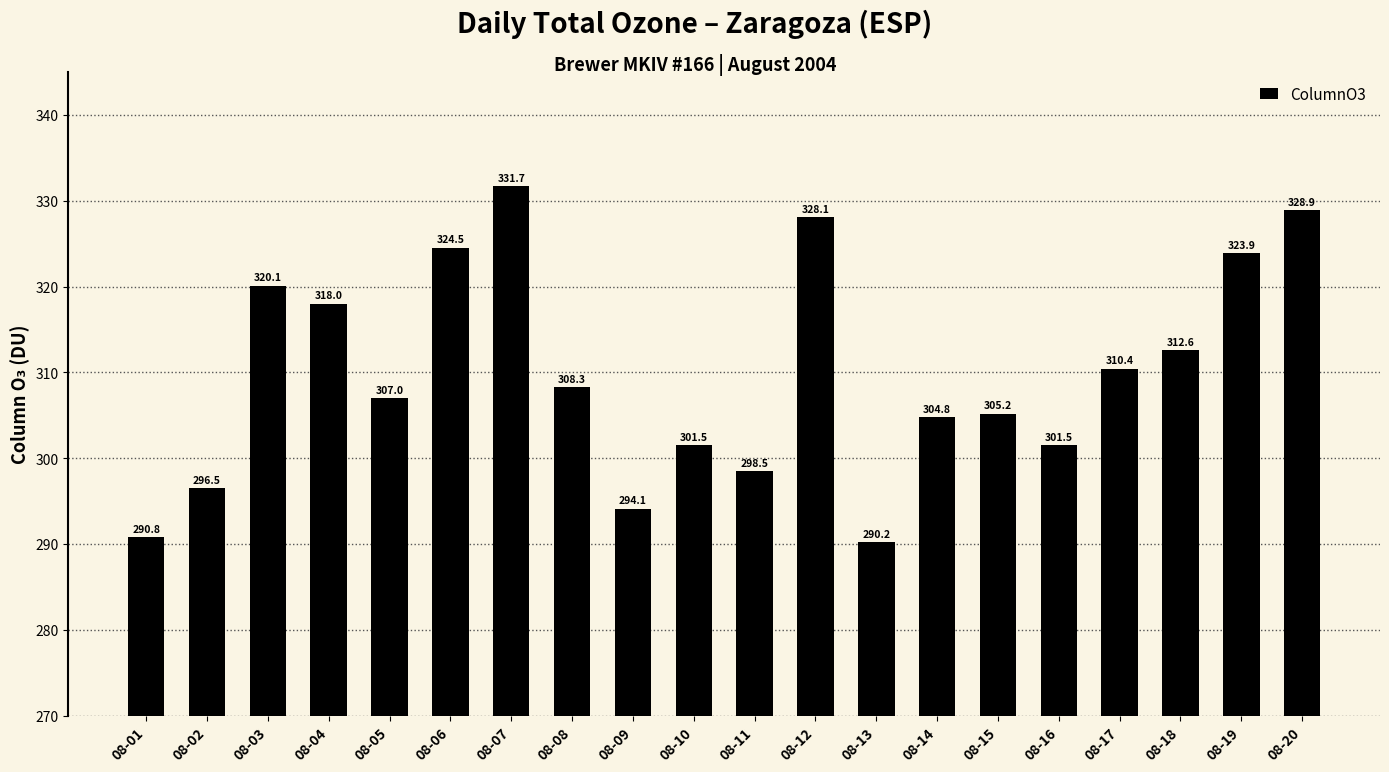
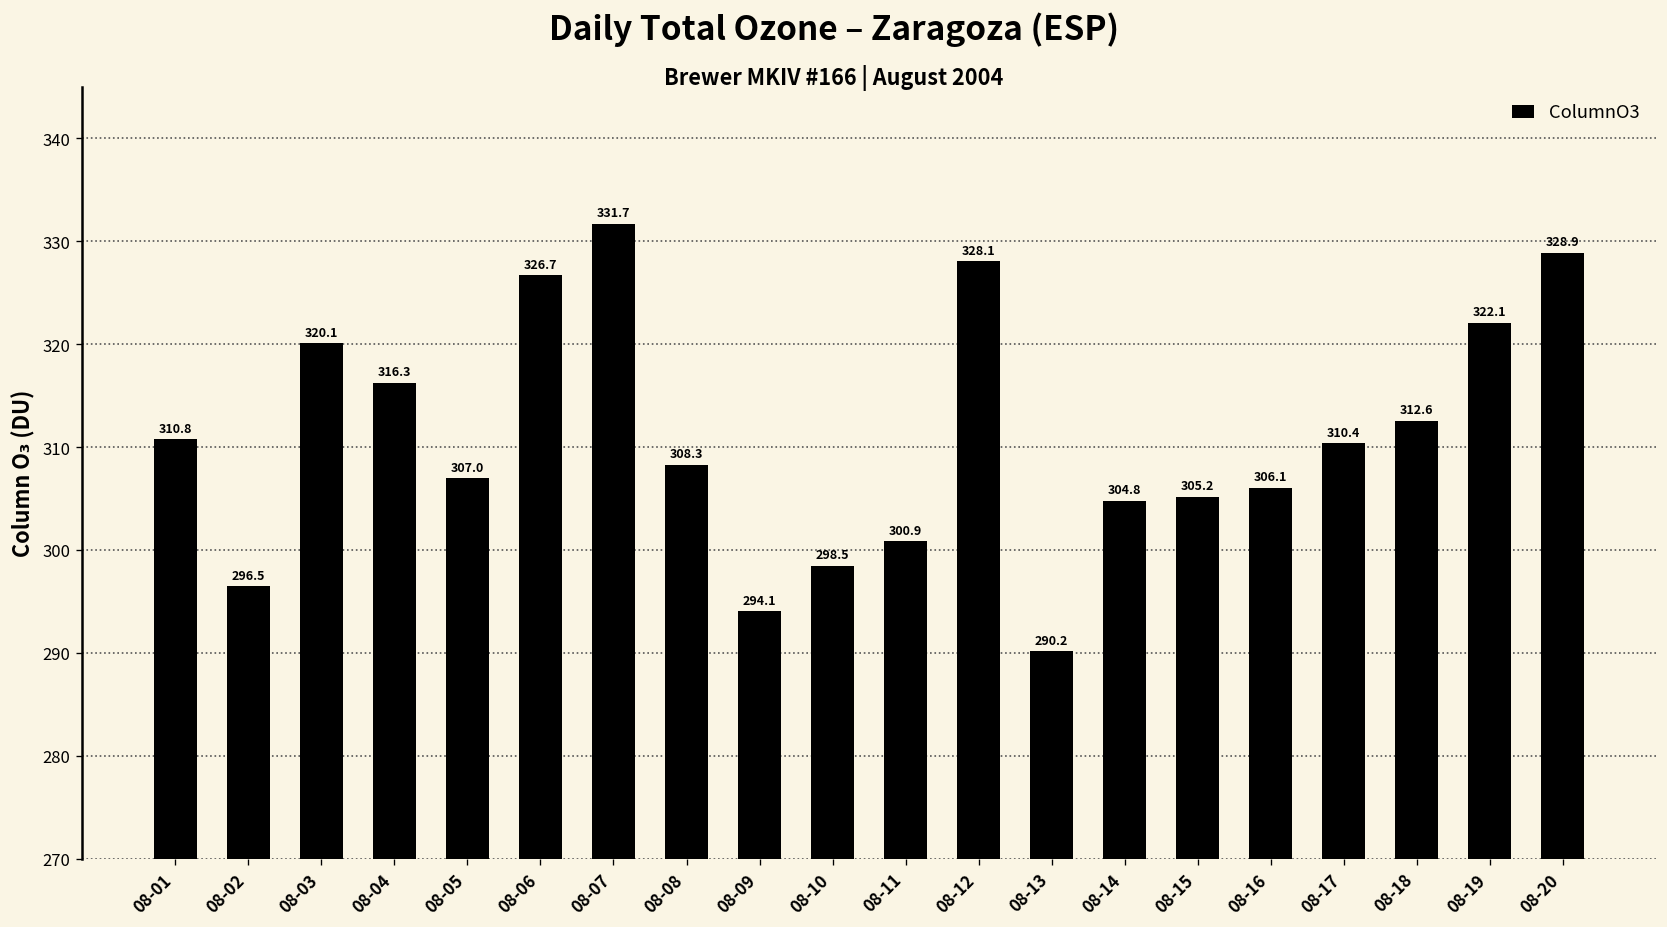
  {
-   "08-01": 290.8,
+   "08-01": 310.8,
    "08-02": 296.5,
    "08-03": 320.1,
-   "08-04": 318.0,
+   "08-04": 316.3,
    "08-05": 307.0,
-   "08-06": 324.5,
+   "08-06": 326.7,
    "08-07": 331.7,
    "08-08": 308.3,
    "08-09": 294.1,
-   "08-10": 301.5,
-   "08-11": 298.5,
+   "08-10": 298.5,
+   "08-11": 300.9,
    "08-12": 328.1,
    "08-13": 290.2,
    "08-14": 304.8,
    "08-15": 305.2,
-   "08-16": 301.5,
+   "08-16": 306.1,
    "08-17": 310.4,
    "08-18": 312.6,
-   "08-19": 323.9,
+   "08-19": 322.1,
    "08-20": 328.9
  }
